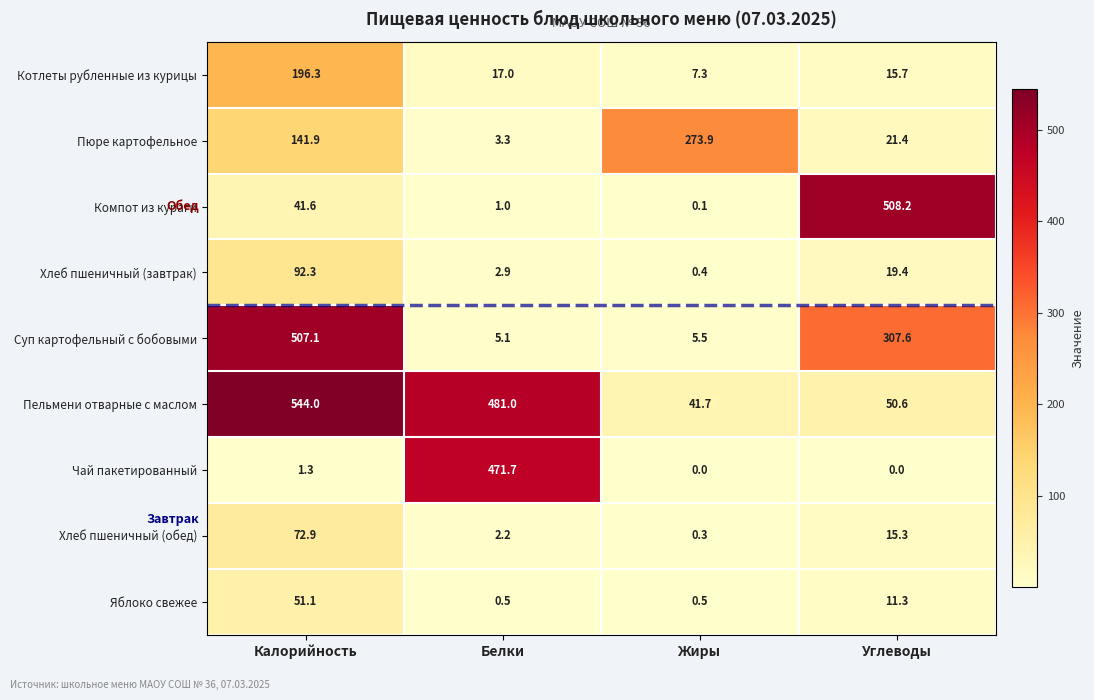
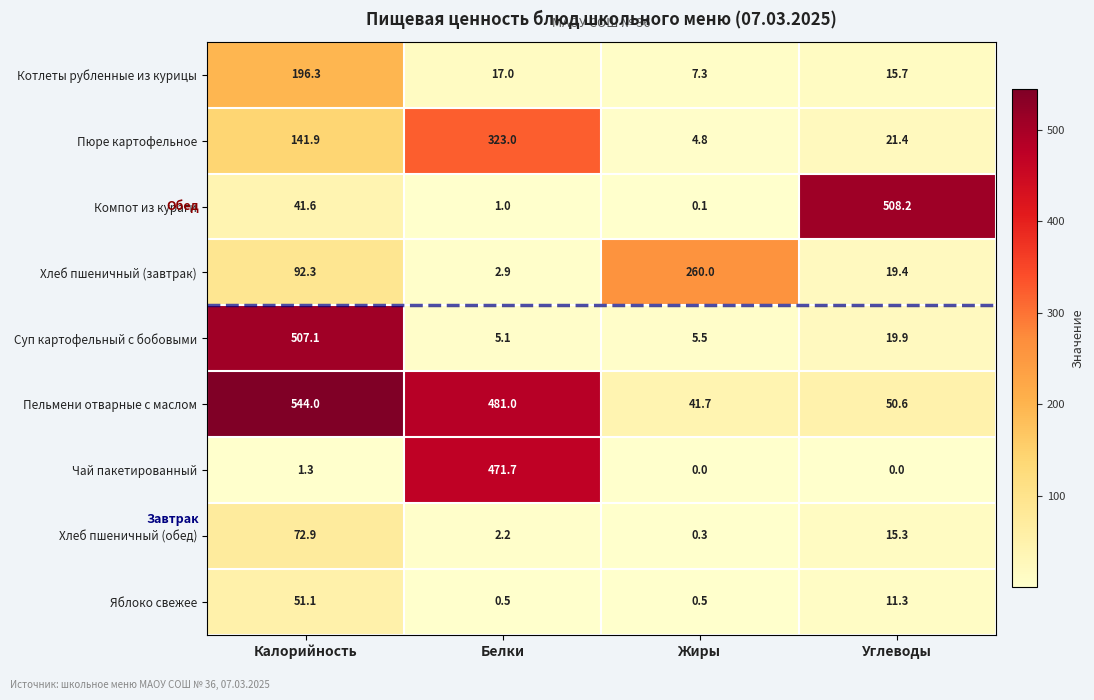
  {
    "Котлеты рубленные из курицы": {
      "Калорийность": 196.3,
      "Белки": 17.0,
      "Жиры": 7.3,
      "Углеводы": 15.7
    },
    "Пюре картофельное": {
      "Калорийность": 141.9,
-     "Белки": 3.3,
-     "Жиры": 273.9,
+     "Белки": 323.0,
+     "Жиры": 4.8,
      "Углеводы": 21.4
    },
    "Компот из кураги": {
      "Калорийность": 41.6,
      "Белки": 1.0,
      "Жиры": 0.1,
      "Углеводы": 508.2
    },
    "Хлеб пшеничный (завтрак)": {
      "Калорийность": 92.3,
      "Белки": 2.9,
-     "Жиры": 0.4,
+     "Жиры": 260.0,
      "Углеводы": 19.4
    },
    "Суп картофельный с бобовыми": {
      "Калорийность": 507.1,
      "Белки": 5.1,
      "Жиры": 5.5,
-     "Углеводы": 307.6
+     "Углеводы": 19.9
    },
    "Пельмени отварные с маслом": {
      "Калорийность": 544.0,
      "Белки": 481.0,
      "Жиры": 41.7,
      "Углеводы": 50.6
    },
    "Чай пакетированный": {
      "Калорийность": 1.3,
      "Белки": 471.7,
      "Жиры": 0.0,
      "Углеводы": 0.0
    },
    "Хлеб пшеничный (обед)": {
      "Калорийность": 72.9,
      "Белки": 2.2,
      "Жиры": 0.3,
      "Углеводы": 15.3
    },
    "Яблоко свежее": {
      "Калорийность": 51.1,
      "Белки": 0.5,
      "Жиры": 0.5,
      "Углеводы": 11.3
    }
  }
